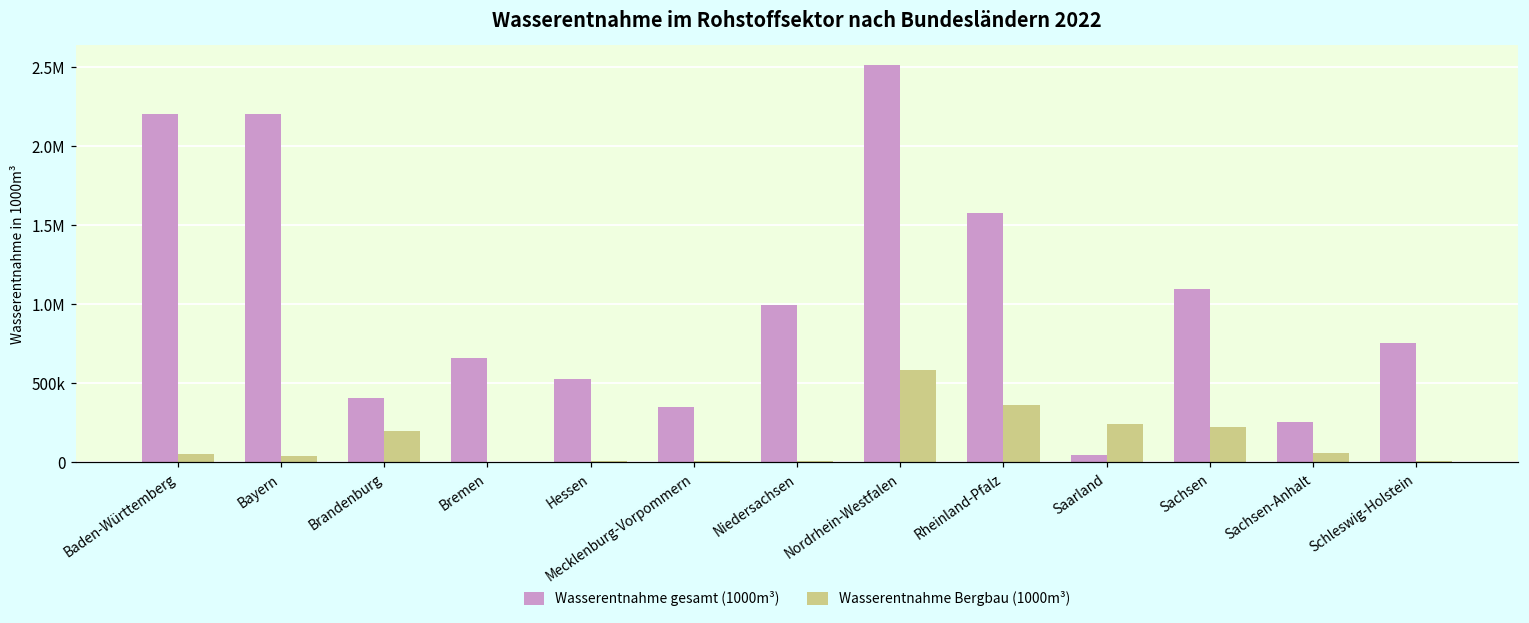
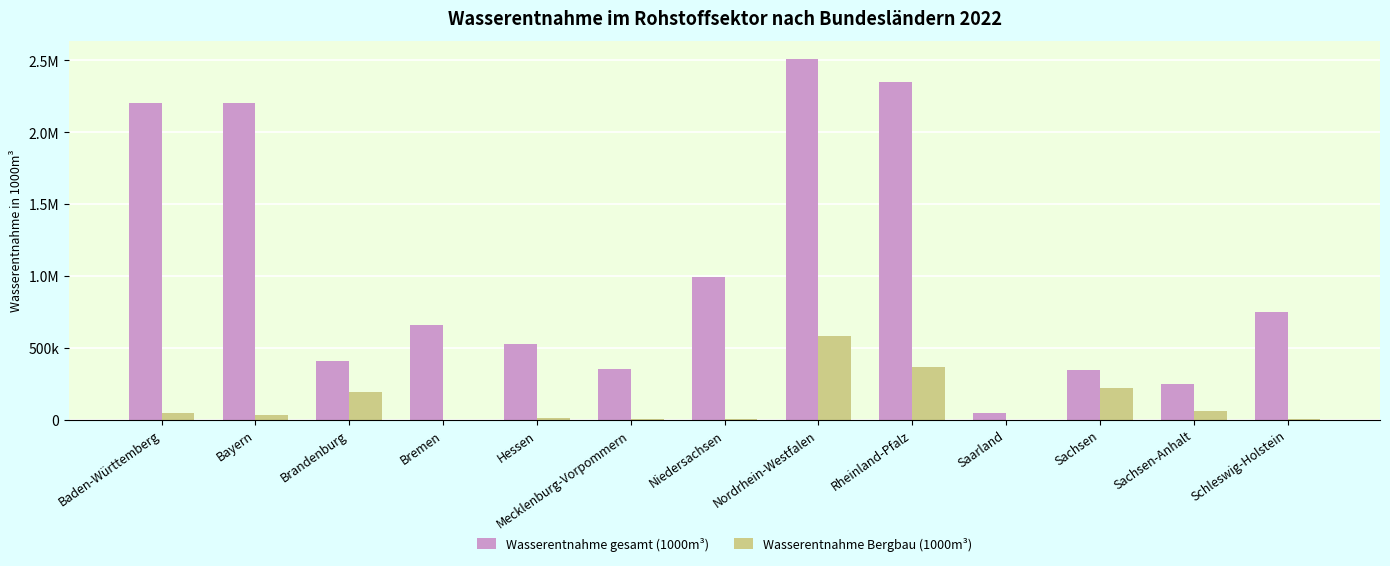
  {
    "Wasserentnahme gesamt (1000m³)": {
      "Baden-Württemberg": 2200000,
      "Bayern": 2200000,
      "Brandenburg": 410000,
      "Bremen": 660000,
      "Hessen": 530000,
      "Mecklenburg-Vorpommern": 350000,
      "Niedersachsen": 990000,
      "Nordrhein-Westfalen": 2510000,
-     "Rheinland-Pfalz": 1580000,
+     "Rheinland-Pfalz": 2350000,
      "Saarland": 50000,
-     "Sachsen": 1090000,
+     "Sachsen": 340000,
      "Sachsen-Anhalt": 250000,
      "Schleswig-Holstein": 750000
    },
    "Wasserentnahme Bergbau (1000m³)": {
      "Baden-Württemberg": 50000,
      "Bayern": 40000,
      "Brandenburg": 200000,
      "Bremen": 0,
      "Nordrhein-Westfalen": 580000,
      "Rheinland-Pfalz": 360000,
-     "Saarland": 240000,
+     "Saarland": 0,
      "Sachsen": 220000,
      "Sachsen-Anhalt": 60000
    }
  }
